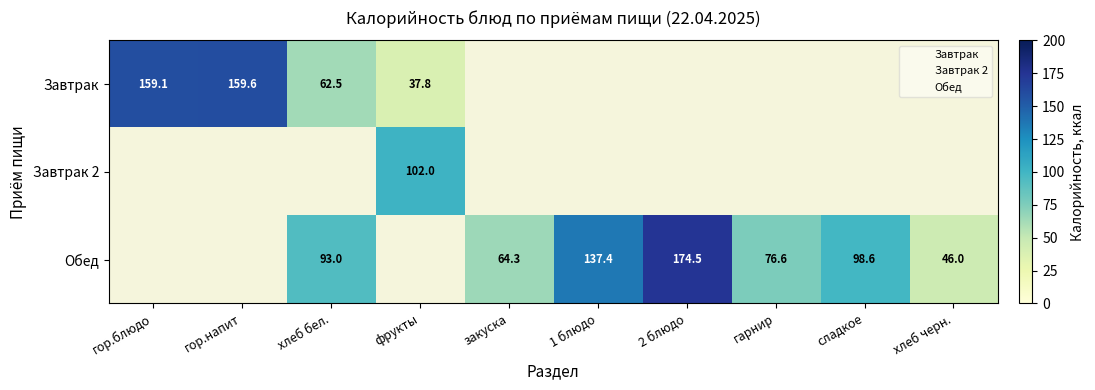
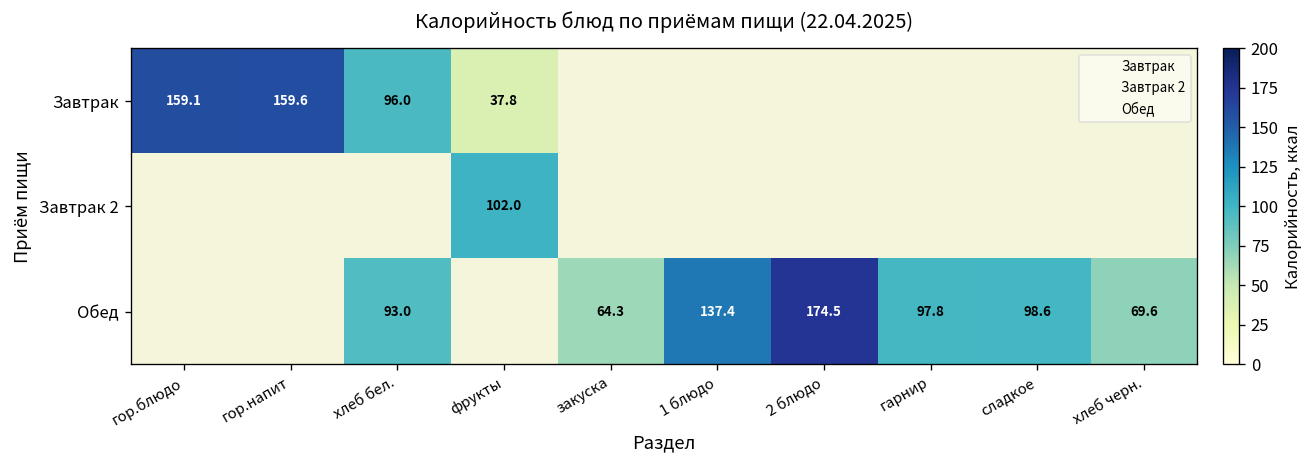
  {
    "Завтрак": {
-     "хлеб бел.": 62.5
+     "хлеб бел.": 96.0
    },
    "Обед": {
-     "гарнир": 76.6,
-     "хлеб черн.": 46.0
+     "гарнир": 97.8,
+     "хлеб черн.": 69.6
    }
  }
